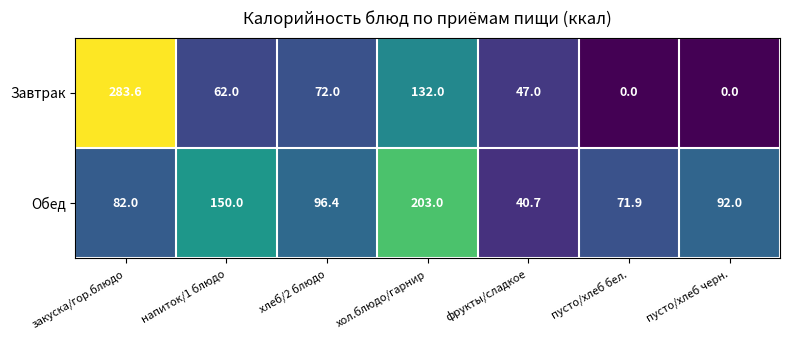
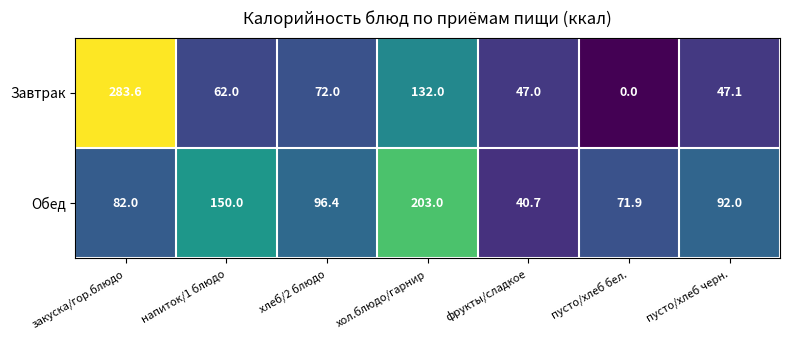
  {
    "Завтрак": {
      "закуска/гор.блюдо": 283.6,
      "напиток/1 блюдо": 62.0,
      "хлеб/2 блюдо": 72.0,
      "хол.блюдо/гарнир": 132.0,
      "фрукты/сладкое": 47.0,
      "пусто/хлеб бел.": 0.0,
-     "пусто/хлеб черн.": 0.0
+     "пусто/хлеб черн.": 47.1
    },
    "Обед": {
      "закуска/гор.блюдо": 82.0,
      "напиток/1 блюдо": 150.0,
      "хлеб/2 блюдо": 96.4,
      "хол.блюдо/гарнир": 203.0,
      "фрукты/сладкое": 40.7,
      "пусто/хлеб бел.": 71.9,
      "пусто/хлеб черн.": 92.0
    }
  }
